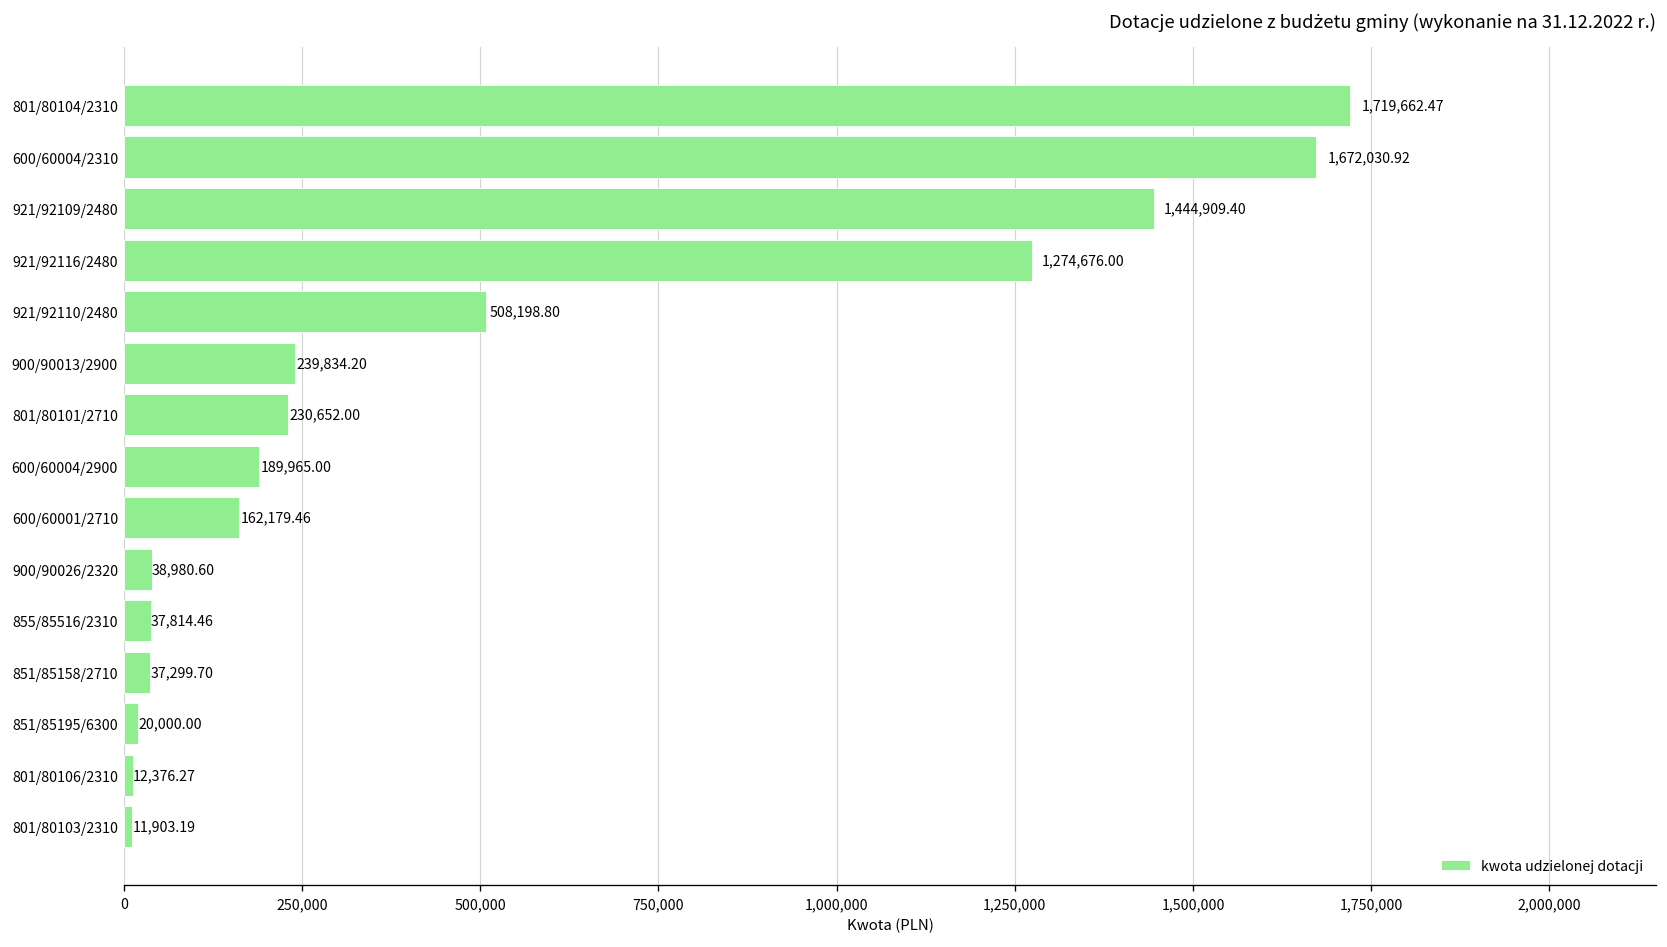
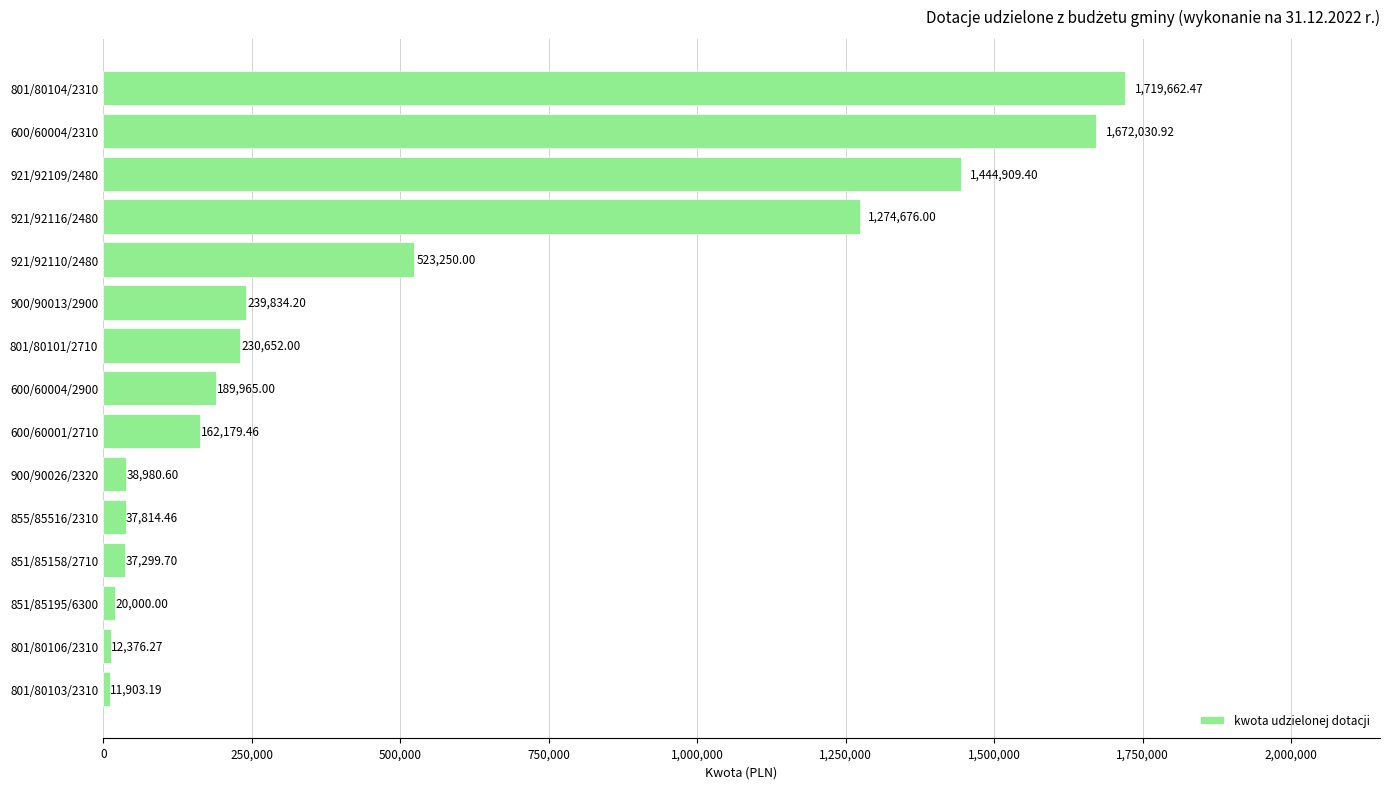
  {
    "801/80104/2310": "1,719,662.47",
    "600/60004/2310": "1,672,030.92",
    "921/92109/2480": "1,444,909.40",
    "921/92116/2480": "1,274,676.00",
-   "921/92110/2480": "508,198.80",
+   "921/92110/2480": "523,250.00",
    "900/90013/2900": "239,834.20",
    "801/80101/2710": "230,652.00",
    "600/60004/2900": "189,965.00",
    "600/60001/2710": "162,179.46",
    "900/90026/2320": "38,980.60",
    "855/85516/2310": "37,814.46",
    "851/85158/2710": "37,299.70",
    "851/85195/6300": "20,000.00",
    "801/80106/2310": "12,376.27",
    "801/80103/2310": "11,903.19"
  }
